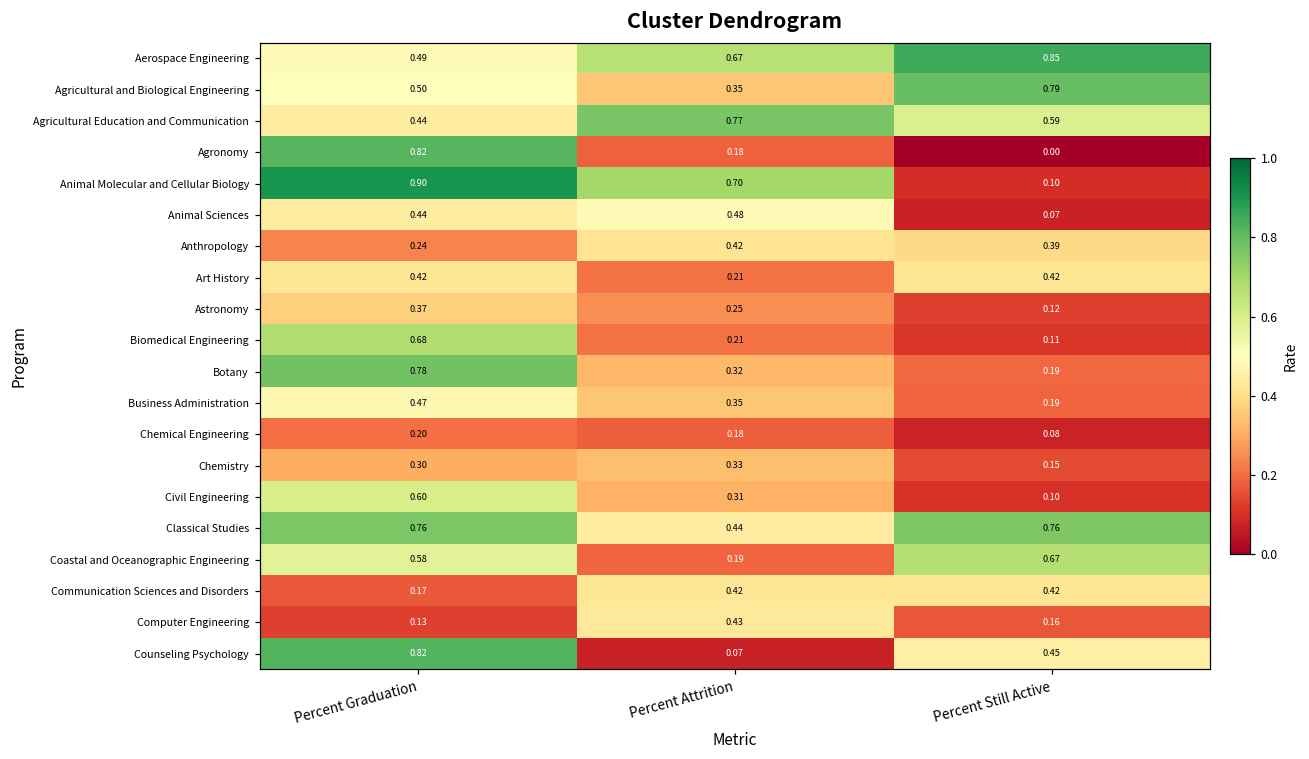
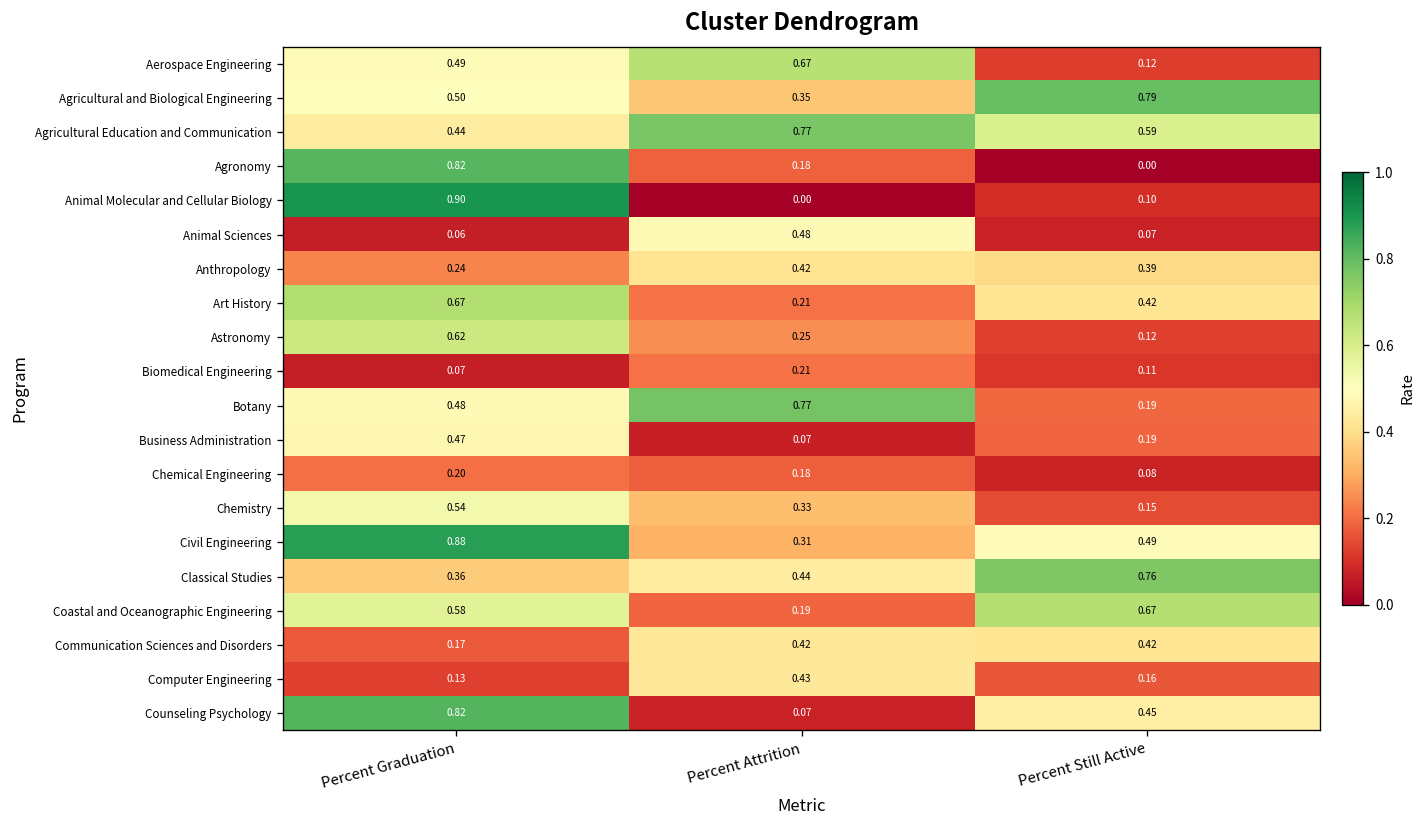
  {
    "Aerospace Engineering": {
      "Percent Graduation": 0.49,
      "Percent Attrition": 0.67,
-     "Percent Still Active": 0.85
+     "Percent Still Active": 0.12
    },
    "Agricultural and Biological Engineering": {
      "Percent Graduation": 0.50,
      "Percent Attrition": 0.35,
      "Percent Still Active": 0.79
    },
    "Agricultural Education and Communication": {
      "Percent Graduation": 0.44,
      "Percent Attrition": 0.77,
      "Percent Still Active": 0.59
    },
    "Agronomy": {
      "Percent Graduation": 0.82,
      "Percent Attrition": 0.18,
      "Percent Still Active": 0.00
    },
    "Animal Molecular and Cellular Biology": {
      "Percent Graduation": 0.90,
-     "Percent Attrition": 0.70,
+     "Percent Attrition": 0.00,
      "Percent Still Active": 0.10
    },
    "Animal Sciences": {
-     "Percent Graduation": 0.44,
+     "Percent Graduation": 0.06,
      "Percent Attrition": 0.48,
      "Percent Still Active": 0.07
    },
    "Anthropology": {
      "Percent Graduation": 0.24,
      "Percent Attrition": 0.42,
      "Percent Still Active": 0.39
    },
    "Art History": {
-     "Percent Graduation": 0.42,
+     "Percent Graduation": 0.67,
      "Percent Attrition": 0.21,
      "Percent Still Active": 0.42
    },
    "Astronomy": {
-     "Percent Graduation": 0.37,
+     "Percent Graduation": 0.62,
      "Percent Attrition": 0.25,
      "Percent Still Active": 0.12
    },
    "Biomedical Engineering": {
-     "Percent Graduation": 0.68,
+     "Percent Graduation": 0.07,
      "Percent Attrition": 0.21,
      "Percent Still Active": 0.11
    },
    "Botany": {
-     "Percent Graduation": 0.78,
-     "Percent Attrition": 0.32,
+     "Percent Graduation": 0.48,
+     "Percent Attrition": 0.77,
      "Percent Still Active": 0.19
    },
    "Business Administration": {
      "Percent Graduation": 0.47,
-     "Percent Attrition": 0.35,
+     "Percent Attrition": 0.07,
      "Percent Still Active": 0.19
    },
    "Chemical Engineering": {
      "Percent Graduation": 0.20,
      "Percent Attrition": 0.18,
      "Percent Still Active": 0.08
    },
    "Chemistry": {
-     "Percent Graduation": 0.30,
+     "Percent Graduation": 0.54,
      "Percent Attrition": 0.33,
      "Percent Still Active": 0.15
    },
    "Civil Engineering": {
-     "Percent Graduation": 0.60,
+     "Percent Graduation": 0.88,
      "Percent Attrition": 0.31,
-     "Percent Still Active": 0.10
+     "Percent Still Active": 0.49
    },
    "Classical Studies": {
-     "Percent Graduation": 0.76,
+     "Percent Graduation": 0.36,
      "Percent Attrition": 0.44,
      "Percent Still Active": 0.76
    },
    "Coastal and Oceanographic Engineering": {
      "Percent Graduation": 0.58,
      "Percent Attrition": 0.19,
      "Percent Still Active": 0.67
    },
    "Communication Sciences and Disorders": {
      "Percent Graduation": 0.17,
      "Percent Attrition": 0.42,
      "Percent Still Active": 0.42
    },
    "Computer Engineering": {
      "Percent Graduation": 0.13,
      "Percent Attrition": 0.43,
      "Percent Still Active": 0.16
    },
    "Counseling Psychology": {
      "Percent Graduation": 0.82,
      "Percent Attrition": 0.07,
      "Percent Still Active": 0.45
    }
  }
